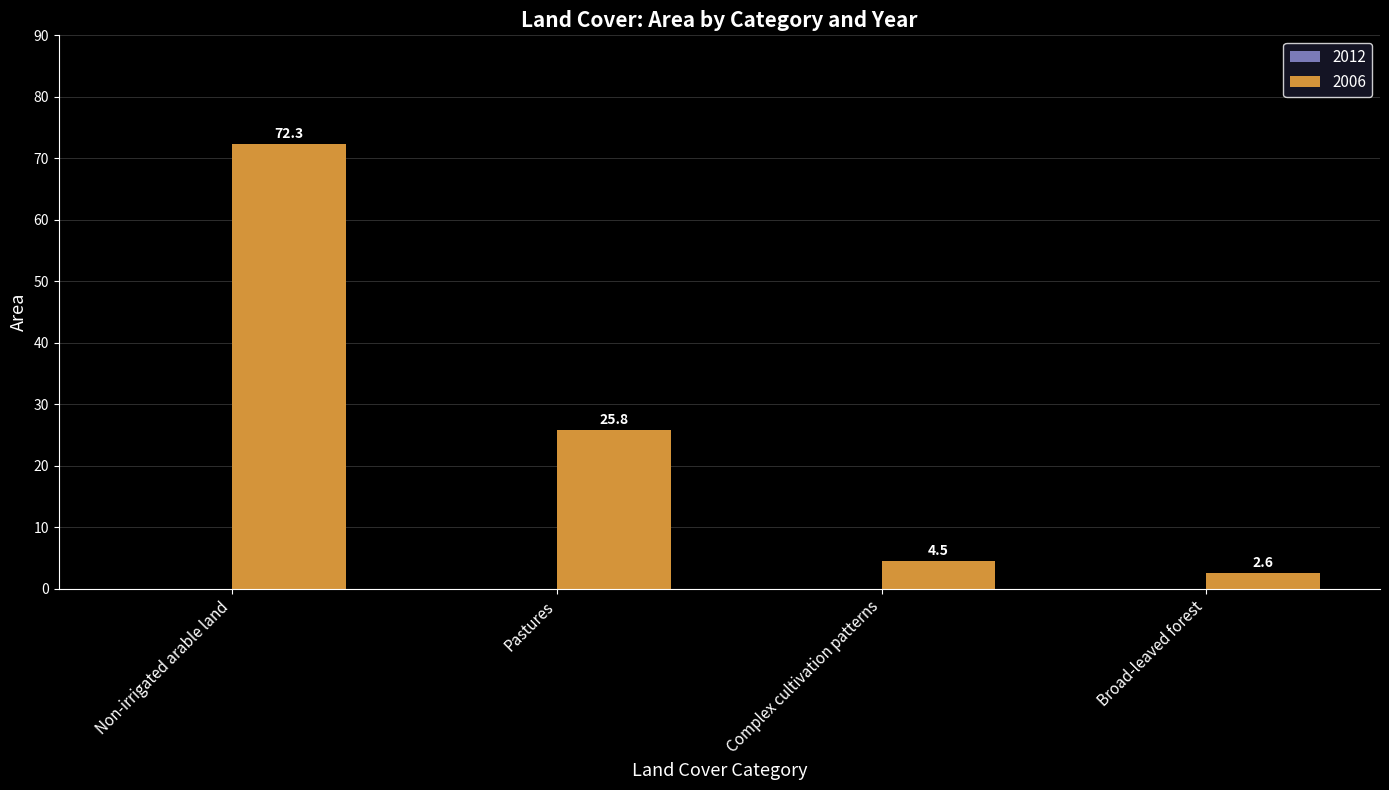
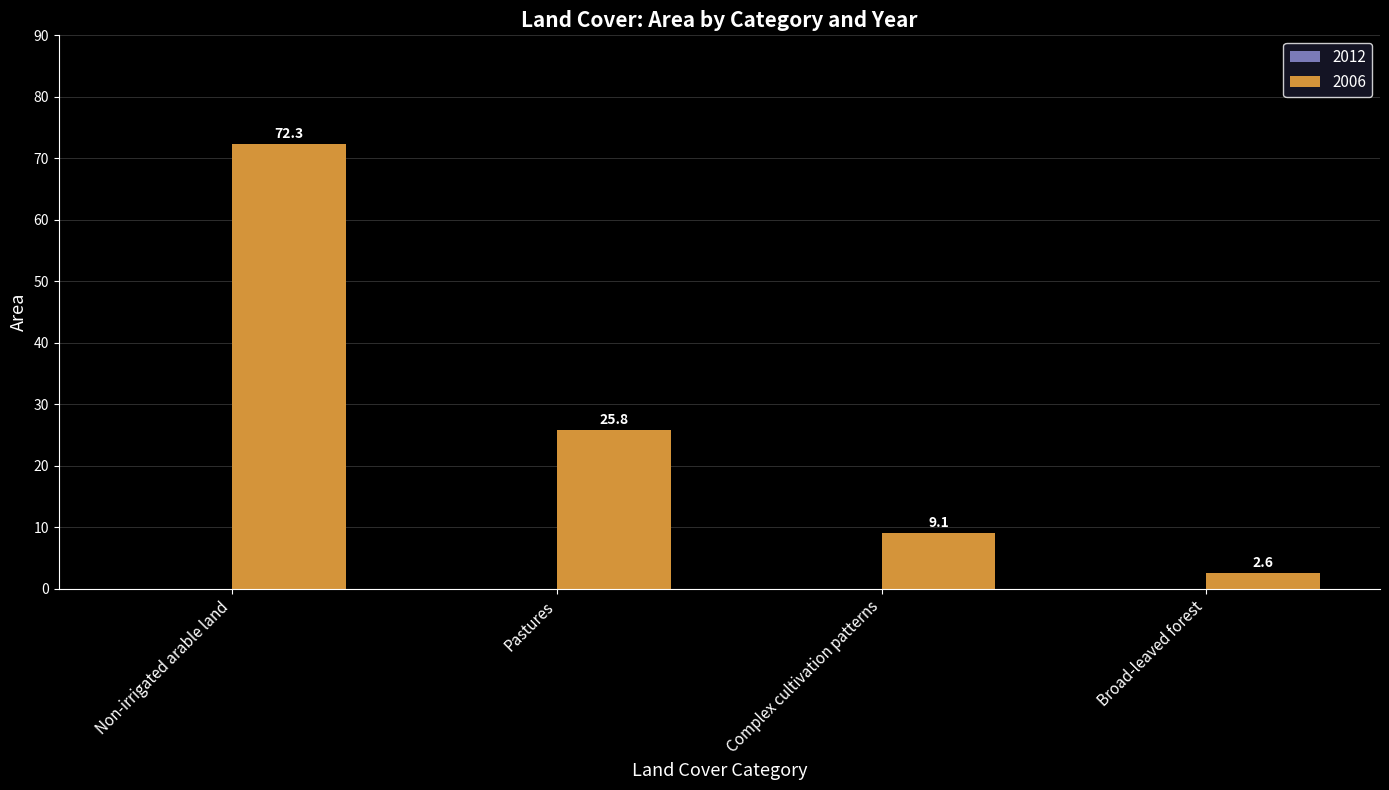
  {
    "2012": {
      "Non-irrigated arable land": 0,
      "Pastures": 0,
      "Complex cultivation patterns": 0,
      "Broad-leaved forest": 0
    },
    "2006": {
      "Non-irrigated arable land": 72.3,
      "Pastures": 25.8,
-     "Complex cultivation patterns": 4.5,
+     "Complex cultivation patterns": 9.1,
      "Broad-leaved forest": 2.6
    }
  }
